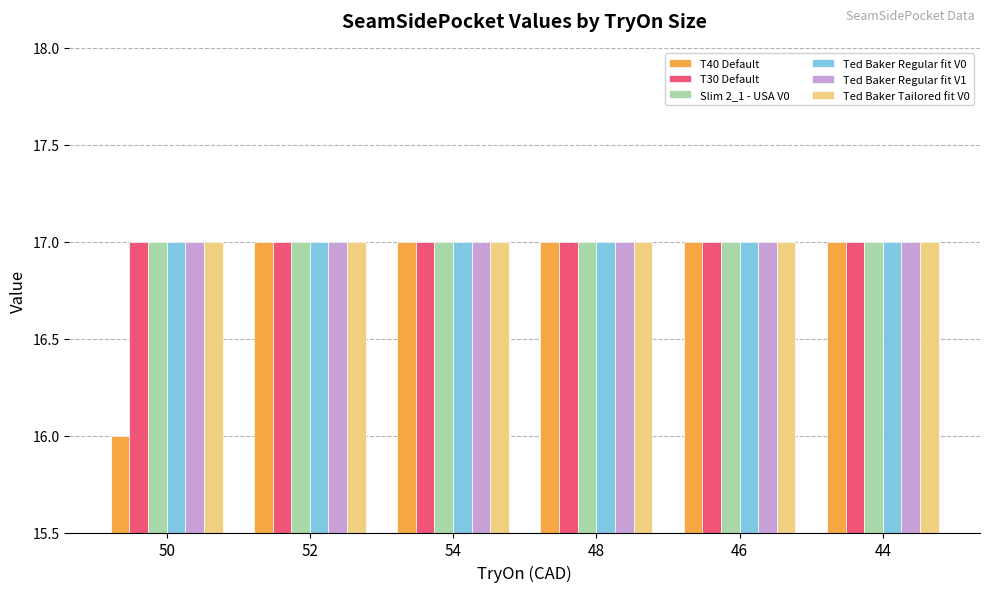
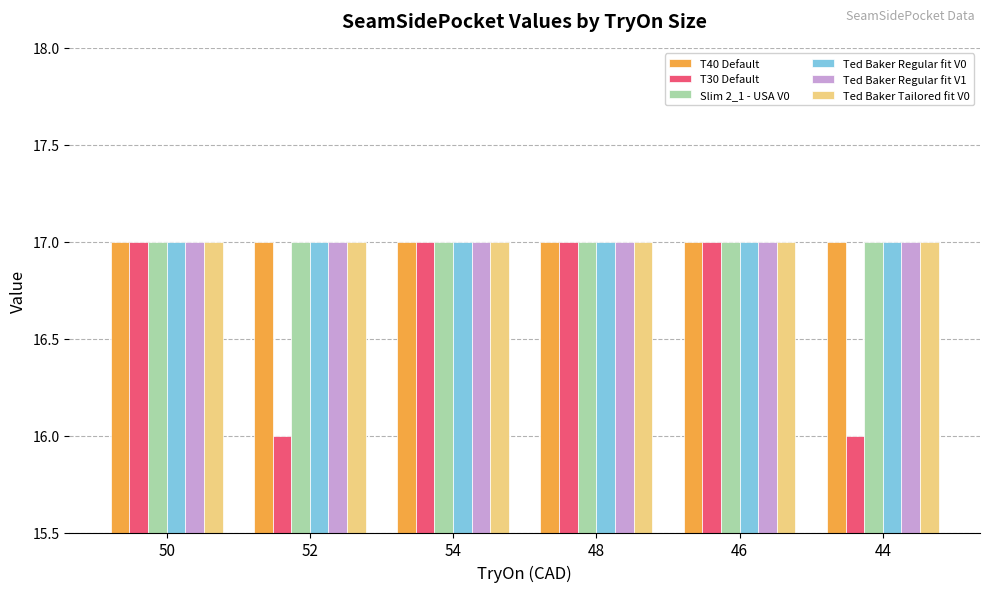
  {
    "T40 Default": {
-     "50": 16,
+     "50": 17,
      "52": 17,
      "54": 17,
      "48": 17,
      "46": 17,
      "44": 17
    },
    "T30 Default": {
      "50": 17,
-     "52": 17,
+     "52": 16,
      "54": 17,
      "48": 17,
      "46": 17,
-     "44": 17
+     "44": 16
    },
    "Slim 2_1 - USA V0": {
      "50": 17,
      "52": 17,
      "54": 17,
      "48": 17,
      "46": 17,
      "44": 17
    },
    "Ted Baker Regular fit V0": {
      "50": 17,
      "52": 17,
      "54": 17,
      "48": 17,
      "46": 17,
      "44": 17
    },
    "Ted Baker Regular fit V1": {
      "50": 17,
      "52": 17,
      "54": 17,
      "48": 17,
      "46": 17,
      "44": 17
    },
    "Ted Baker Tailored fit V0": {
      "50": 17,
      "52": 17,
      "54": 17,
      "48": 17,
      "46": 17,
      "44": 17
    }
  }
